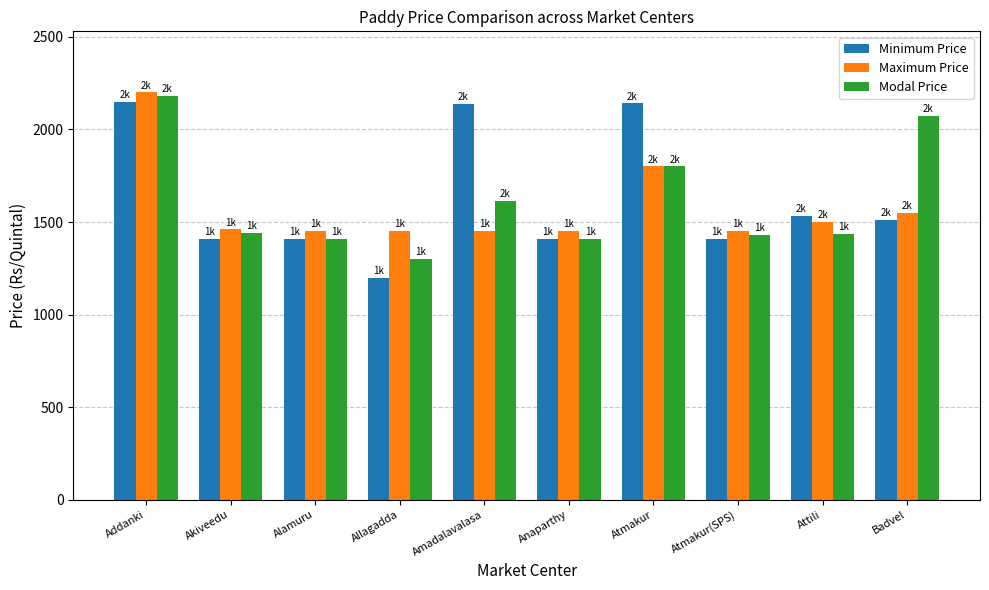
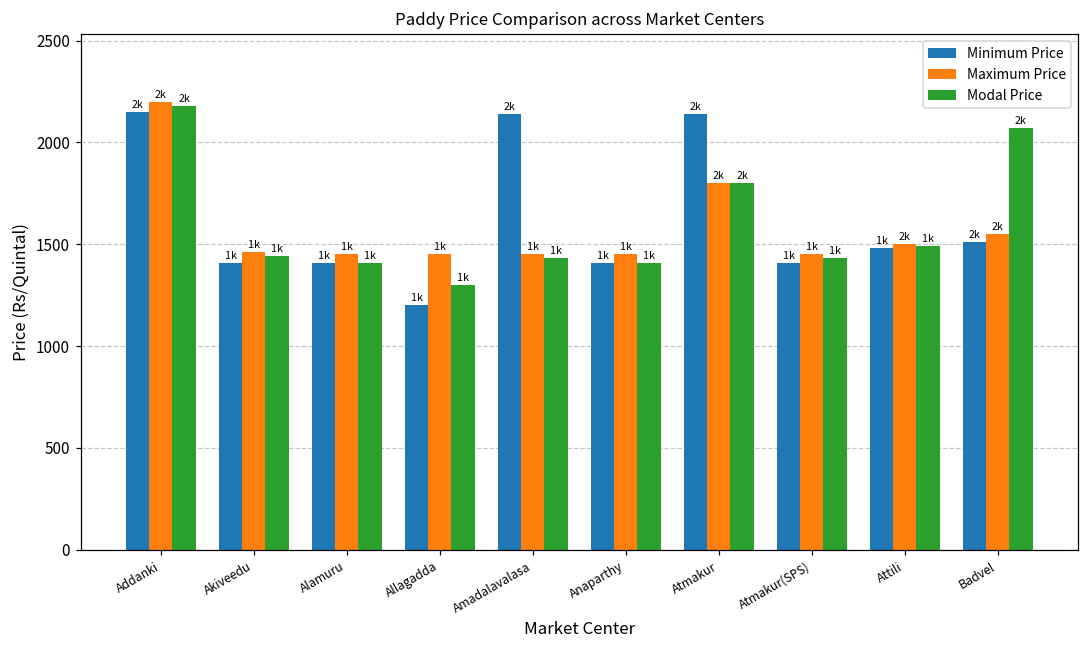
  {
    "Minimum Price": {
      "Addanki": "2k",
      "Akiveedu": "1k",
      "Alamuru": "1k",
      "Allagadda": "1k",
      "Amadalavalasa": "2k",
      "Anaparthy": "1k",
      "Atmakur": "2k",
      "Atmakur(SPS)": "1k",
-     "Attili": "2k",
+     "Attili": "1k",
      "Badvel": "2k"
    },
    "Maximum Price": {
      "Addanki": "2k",
      "Akiveedu": "1k",
      "Alamuru": "1k",
      "Allagadda": "1k",
      "Amadalavalasa": "1k",
      "Anaparthy": "1k",
      "Atmakur": "2k",
      "Atmakur(SPS)": "1k",
      "Attili": "2k",
      "Badvel": "2k"
    },
    "Modal Price": {
      "Addanki": "2k",
      "Akiveedu": "1k",
      "Alamuru": "1k",
      "Allagadda": "1k",
-     "Amadalavalasa": "2k",
+     "Amadalavalasa": "1k",
      "Anaparthy": "1k",
      "Atmakur": "2k",
      "Atmakur(SPS)": "1k",
-     "Attili": "1440",
+     "Attili": "1490",
      "Badvel": "2k"
    }
  }
